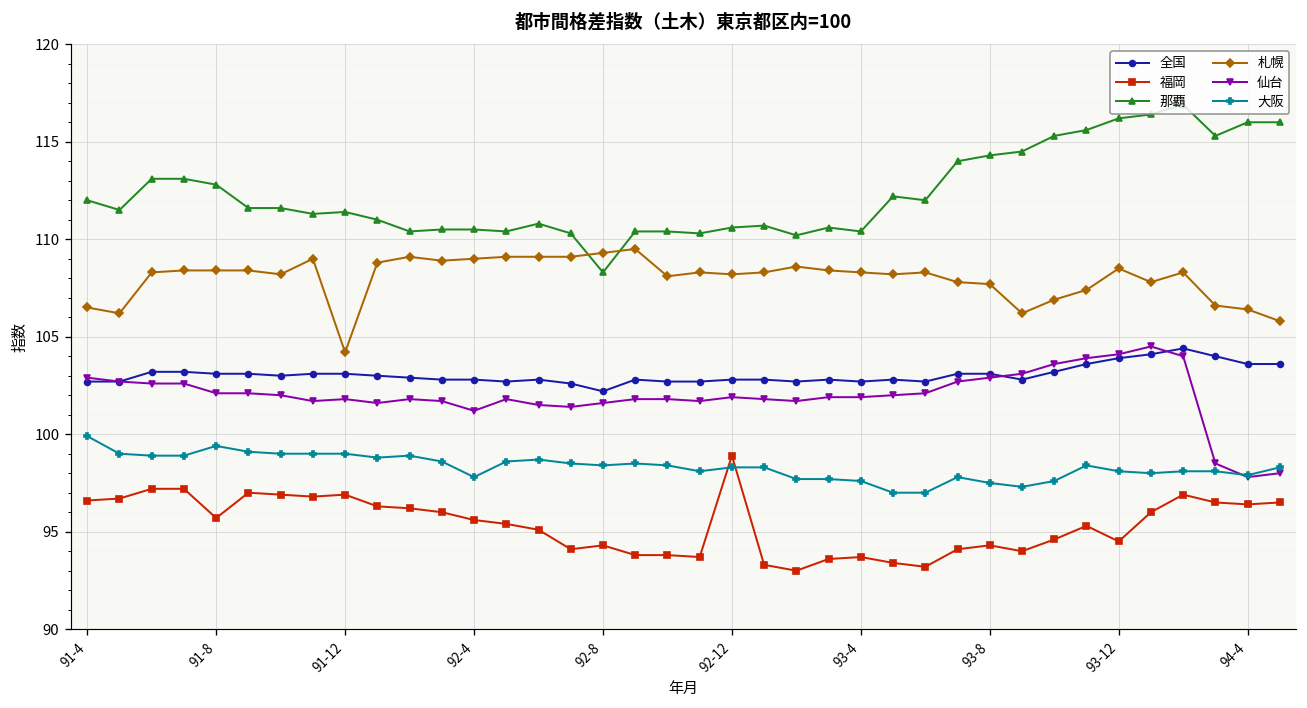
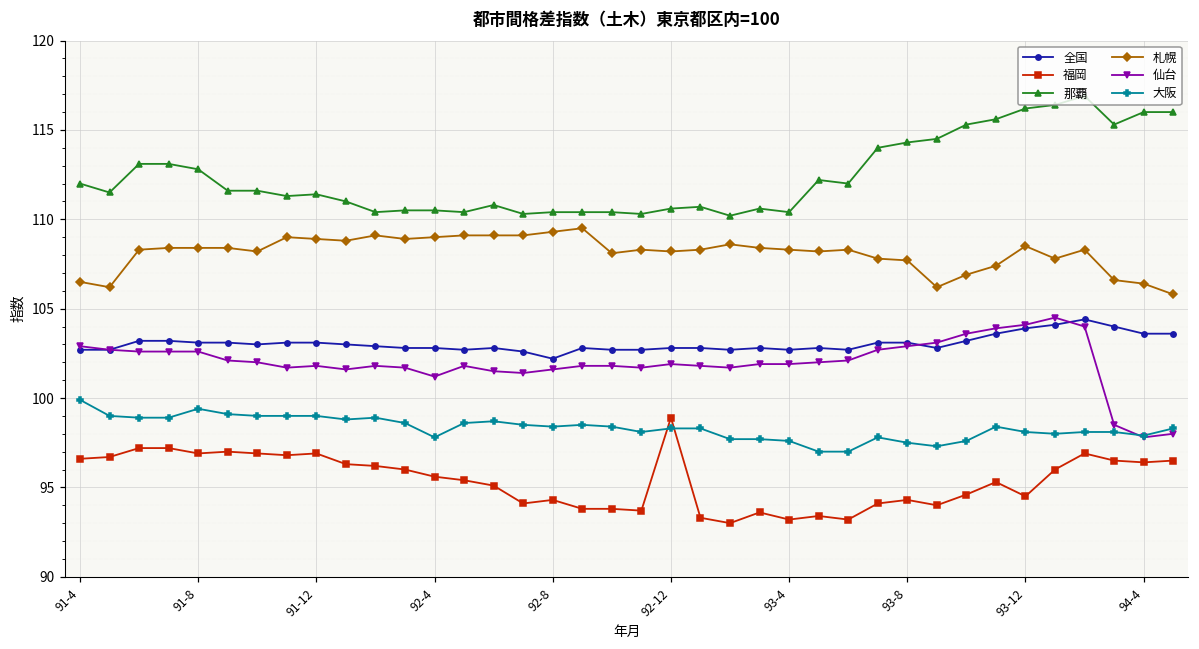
  {
    "全国": {
      "91-4": 102.7,
      "91-8": 103.1,
      "91-12": 103.1,
      "92-4": 102.8,
      "92-8": 102.2,
      "92-12": 102.8,
      "93-4": 102.7,
      "93-8": 103.1,
      "93-12": 103.9,
      "94-4": 103.6
    },
    "福岡": {
      "91-4": 96.6,
-     "91-8": 95.7,
+     "91-8": 96.9,
      "91-12": 96.9,
      "92-4": 95.6,
      "92-8": 94.3,
      "92-12": 98.9,
-     "93-4": 93.7,
+     "93-4": 93.2,
      "93-8": 94.3,
      "93-12": 94.5,
      "94-4": 96.4
    },
    "那覇": {
      "91-4": 112.0,
      "91-8": 112.8,
      "91-12": 111.4,
      "92-4": 110.5,
-     "92-8": 108.3,
+     "92-8": 110.4,
      "92-12": 110.6,
      "93-4": 110.4,
      "93-8": 114.3,
      "93-12": 116.2,
      "94-4": 116.0
    },
    "札幌": {
      "91-4": 106.5,
      "91-8": 108.4,
-     "91-12": 104.2,
+     "91-12": 108.9,
      "92-4": 109.0,
      "92-8": 109.3,
      "92-12": 108.2,
      "93-4": 108.3,
      "93-8": 107.7,
      "93-12": 108.5,
      "94-4": 106.4
    },
    "仙台": {
      "91-4": 102.9,
-     "91-8": 102.1,
+     "91-8": 102.6,
      "91-12": 101.8,
      "92-4": 101.2,
      "92-8": 101.6,
      "92-12": 101.9,
      "93-4": 101.9,
      "93-8": 102.9,
      "93-12": 104.1
    },
    "大阪": {
      "91-4": 99.9,
      "91-8": 99.4,
      "91-12": 99.0,
      "92-4": 97.8,
      "92-8": 98.4,
      "92-12": 98.3,
      "93-4": 97.6,
      "93-8": 97.5,
      "93-12": 98.1
    }
  }
